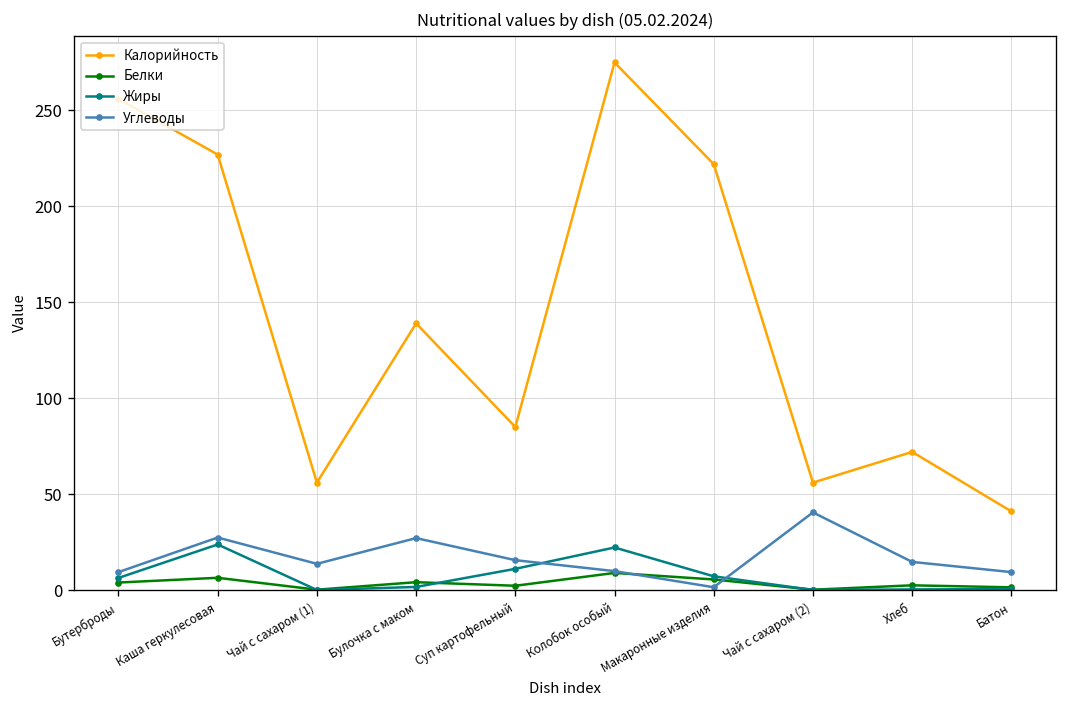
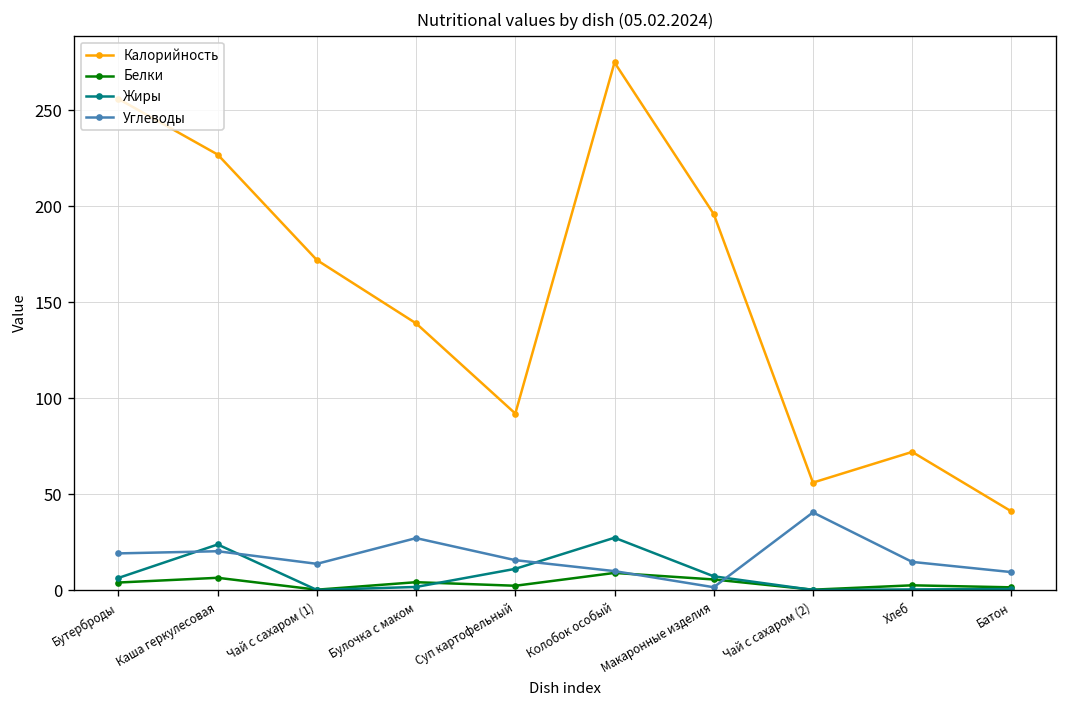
  {
    "Калорийность": {
      "Каша геркулесовая": 227,
-     "Чай с сахаром (1)": 56,
+     "Чай с сахаром (1)": 172,
      "Булочка с маком": 139,
-     "Суп картофельный": 85,
+     "Суп картофельный": 92,
      "Колобок особый": 275,
-     "Макаронные изделия": 222,
+     "Макаронные изделия": 196,
      "Чай с сахаром (2)": 56,
      "Хлеб": 72,
      "Батон": 41
    },
    "Белки": {
      "Бутерброды": 4,
      "Каша геркулесовая": 6,
      "Булочка с маком": 4,
      "Суп картофельный": 2,
      "Макаронные изделия": 6,
      "Хлеб": 2
    },
    "Жиры": {
      "Бутерброды": 6,
      "Каша геркулесовая": 24,
      "Булочка с маком": 2,
      "Суп картофельный": 11,
-     "Колобок особый": 22,
+     "Колобок особый": 27,
      "Макаронные изделия": 7,
      "Хлеб": 0
    },
    "Углеводы": {
-     "Бутерброды": 9,
-     "Каша геркулесовая": 27,
+     "Бутерброды": 19,
+     "Каша геркулесовая": 20,
      "Чай с сахаром (1)": 14,
      "Булочка с маком": 27,
      "Суп картофельный": 16,
      "Макаронные изделия": 1,
      "Чай с сахаром (2)": 40,
      "Хлеб": 15,
      "Батон": 9
    }
  }
